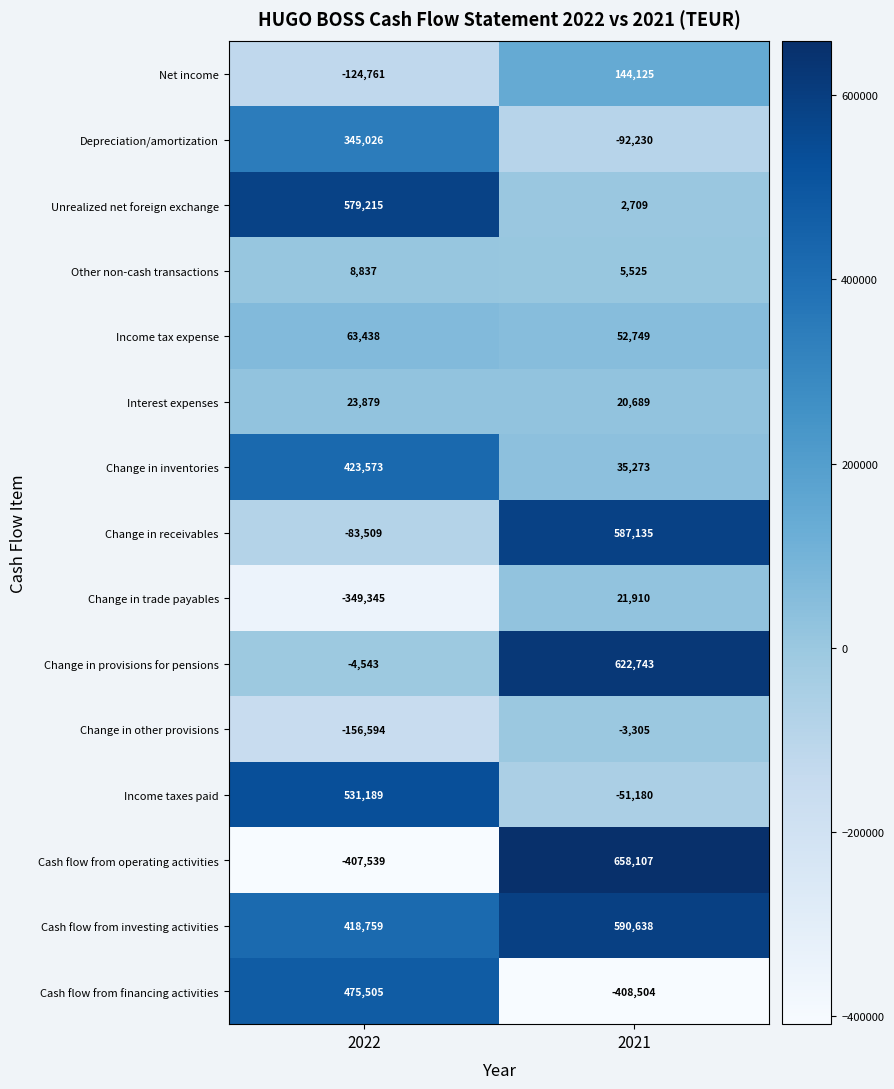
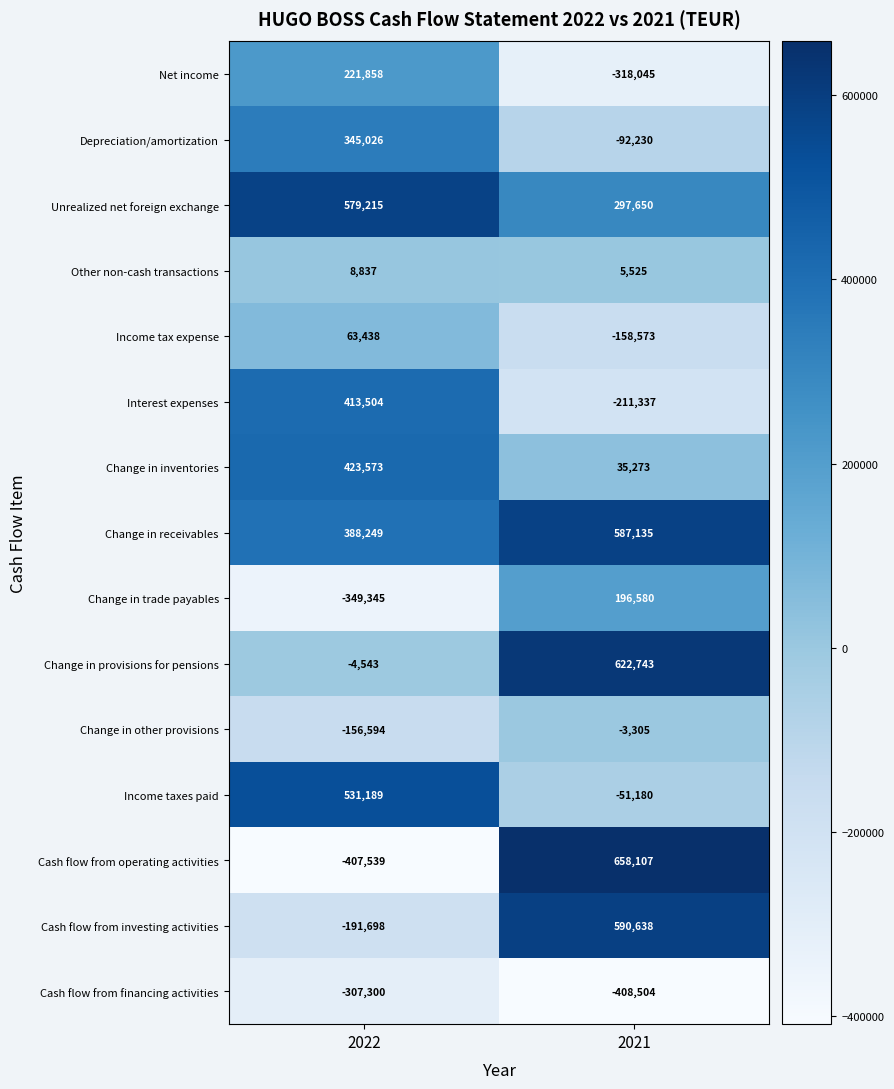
  {
    "Net income": {
-     "2022": "-124,761",
-     "2021": "144,125"
+     "2022": "221,858",
+     "2021": "-318,045"
    },
    "Depreciation/amortization": {
      "2022": "345,026",
      "2021": "-92,230"
    },
    "Unrealized net foreign exchange": {
      "2022": "579,215",
-     "2021": "2,709"
+     "2021": "297,650"
    },
    "Other non-cash transactions": {
      "2022": "8,837",
      "2021": "5,525"
    },
    "Income tax expense": {
      "2022": "63,438",
-     "2021": "52,749"
+     "2021": "-158,573"
    },
    "Interest expenses": {
-     "2022": "23,879",
-     "2021": "20,689"
+     "2022": "413,504",
+     "2021": "-211,337"
    },
    "Change in inventories": {
      "2022": "423,573",
      "2021": "35,273"
    },
    "Change in receivables": {
-     "2022": "-83,509",
+     "2022": "388,249",
      "2021": "587,135"
    },
    "Change in trade payables": {
      "2022": "-349,345",
-     "2021": "21,910"
+     "2021": "196,580"
    },
    "Change in provisions for pensions": {
      "2022": "-4,543",
      "2021": "622,743"
    },
    "Change in other provisions": {
      "2022": "-156,594",
      "2021": "-3,305"
    },
    "Income taxes paid": {
      "2022": "531,189",
      "2021": "-51,180"
    },
    "Cash flow from operating activities": {
      "2022": "-407,539",
      "2021": "658,107"
    },
    "Cash flow from investing activities": {
-     "2022": "418,759",
+     "2022": "-191,698",
      "2021": "590,638"
    },
    "Cash flow from financing activities": {
-     "2022": "475,505",
+     "2022": "-307,300",
      "2021": "-408,504"
    }
  }
